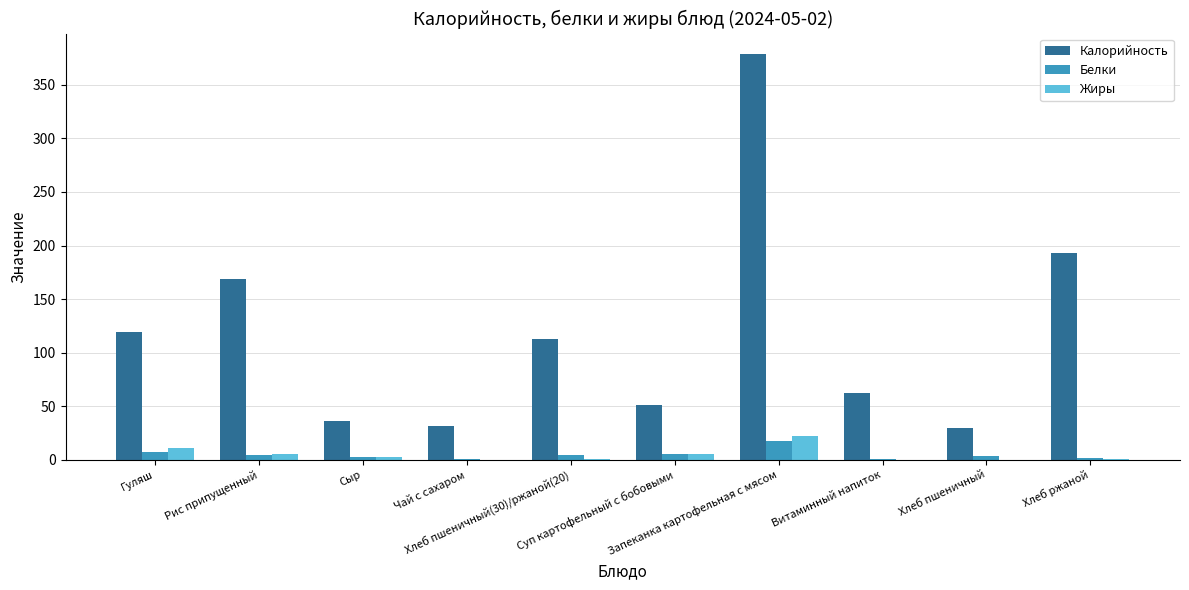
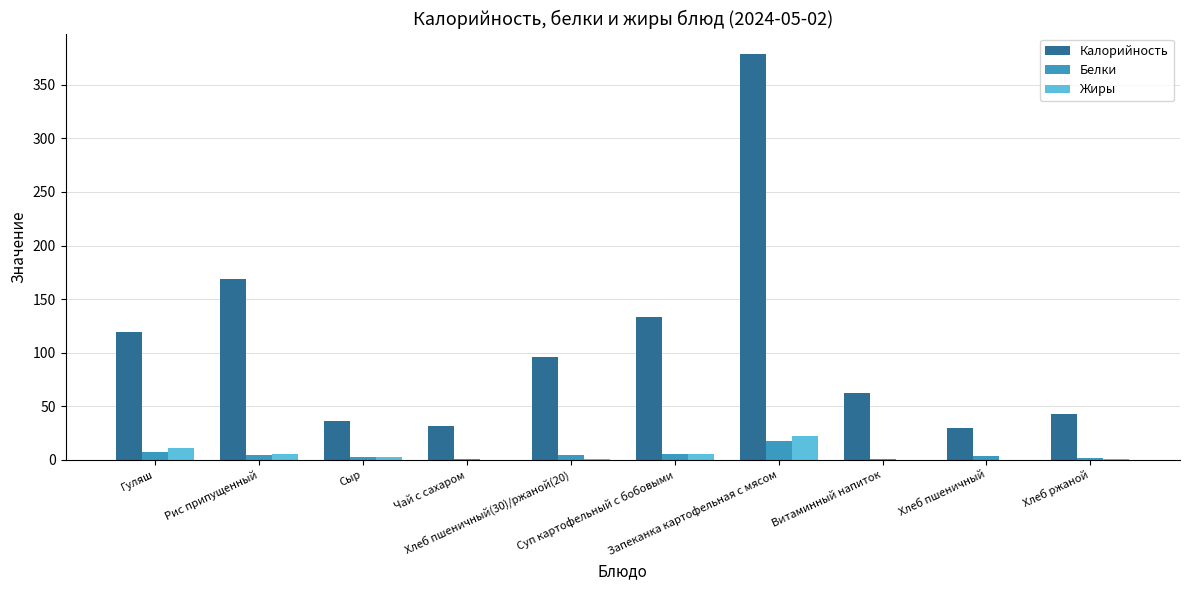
  {
    "Калорийность": {
      "Гуляш": 119,
      "Рис припущенный": 169,
      "Сыр": 36,
      "Чай с сахаром": 31,
-     "Хлеб пшеничный(30)/ржаной(20)": 113,
-     "Суп картофельный с бобовыми": 51,
+     "Хлеб пшеничный(30)/ржаной(20)": 96,
+     "Суп картофельный с бобовыми": 134,
      "Запеканка картофельная с мясом": 379,
      "Витаминный напиток": 62,
      "Хлеб пшеничный": 29,
-     "Хлеб ржаной": 193
+     "Хлеб ржаной": 42
    }
  }
